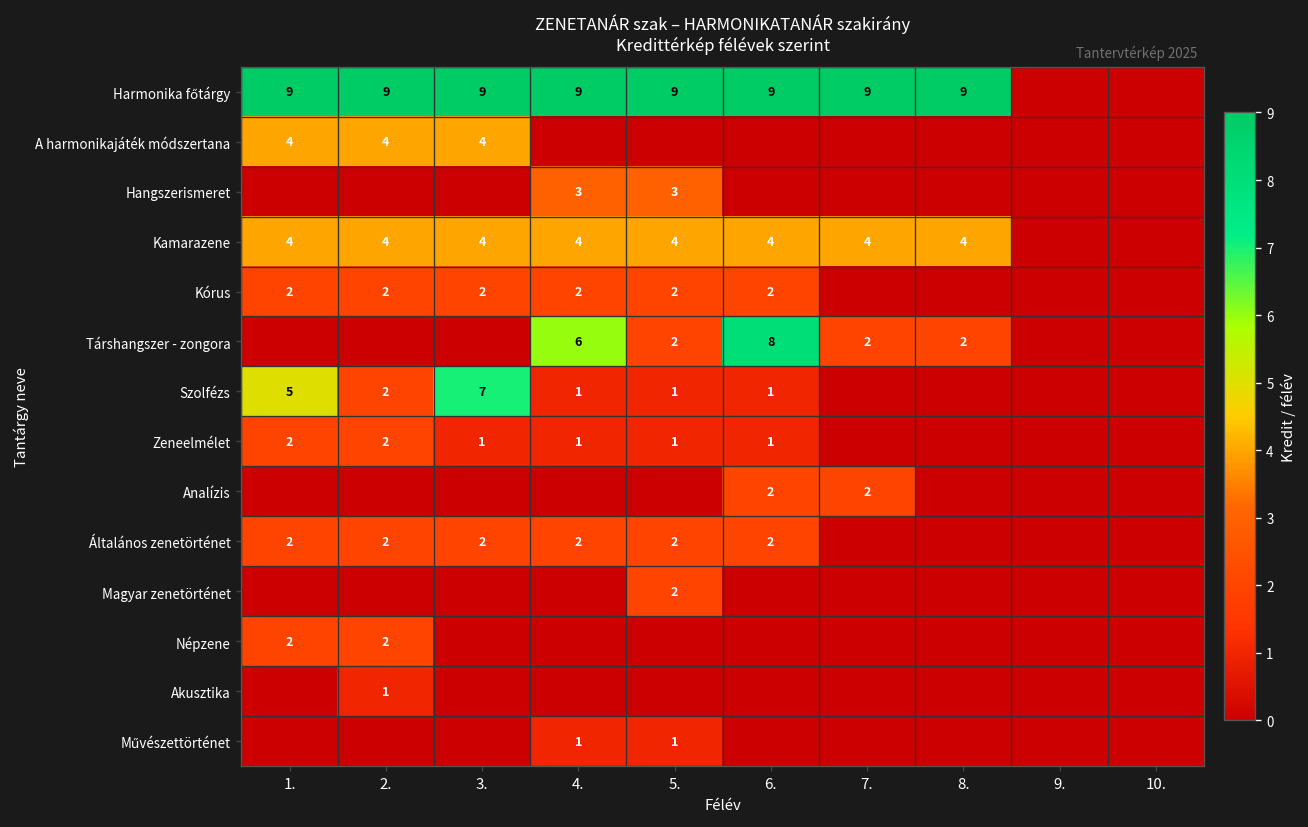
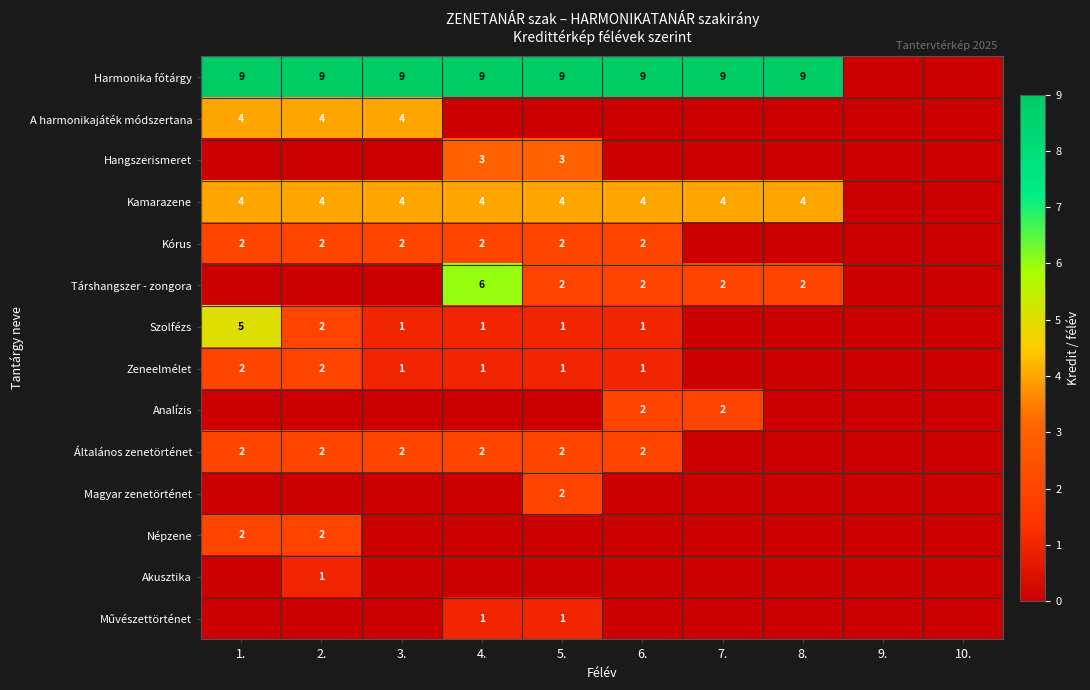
  {
    "Harmonika főtárgy": {
      "1.": 9,
      "2.": 9,
      "3.": 9,
      "4.": 9,
      "5.": 9,
      "6.": 9,
      "7.": 9,
      "8.": 9
    },
    "A harmonikajáték módszertana": {
      "1.": 4,
      "2.": 4,
      "3.": 4
    },
    "Hangszerismeret": {
      "4.": 3,
      "5.": 3
    },
    "Kamarazene": {
      "1.": 4,
      "2.": 4,
      "3.": 4,
      "4.": 4,
      "5.": 4,
      "6.": 4,
      "7.": 4,
      "8.": 4
    },
    "Kórus": {
      "1.": 2,
      "2.": 2,
      "3.": 2,
      "4.": 2,
      "5.": 2,
      "6.": 2
    },
    "Társhangszer - zongora": {
      "4.": 6,
      "5.": 2,
-     "6.": 8,
+     "6.": 2,
      "7.": 2,
      "8.": 2
    },
    "Szolfézs": {
      "1.": 5,
      "2.": 2,
-     "3.": 7,
+     "3.": 1,
      "4.": 1,
      "5.": 1,
      "6.": 1
    },
    "Zeneelmélet": {
      "1.": 2,
      "2.": 2,
      "3.": 1,
      "4.": 1,
      "5.": 1,
      "6.": 1
    },
    "Analízis": {
      "6.": 2,
      "7.": 2
    },
    "Általános zenetörténet": {
      "1.": 2,
      "2.": 2,
      "3.": 2,
      "4.": 2,
      "5.": 2,
      "6.": 2
    },
    "Magyar zenetörténet": {
      "5.": 2
    },
    "Népzene": {
      "1.": 2,
      "2.": 2
    },
    "Akusztika": {
      "2.": 1
    },
    "Művészettörténet": {
      "4.": 1,
      "5.": 1
    }
  }
